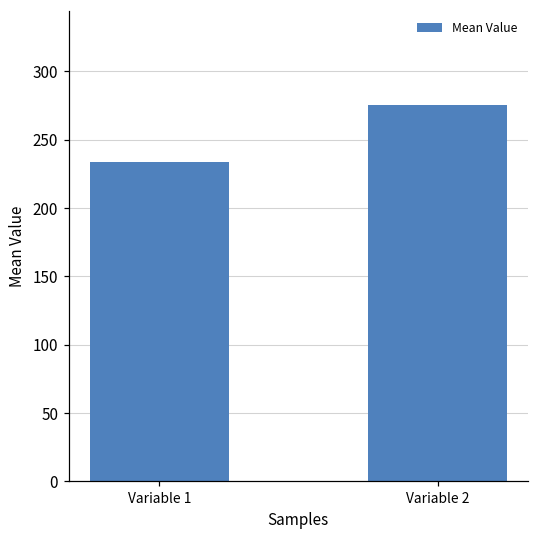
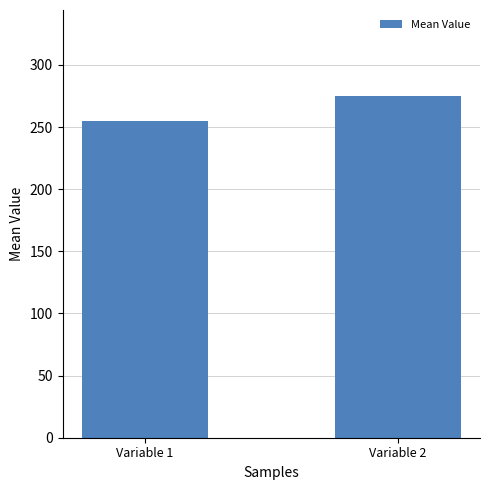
  {
-   "Variable 1": 234,
+   "Variable 1": 255,
    "Variable 2": 275
  }
